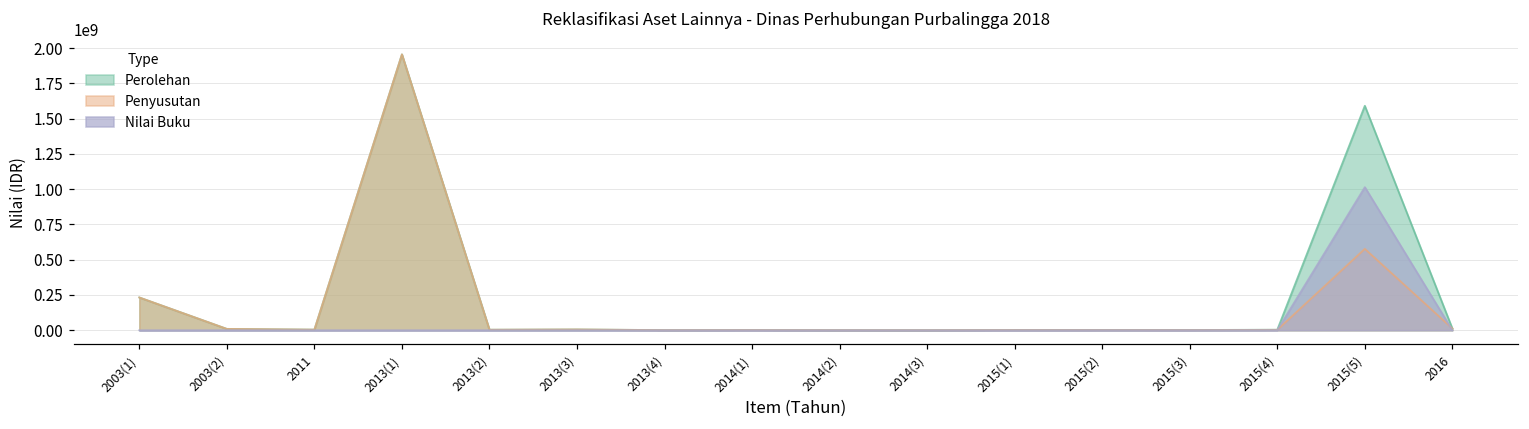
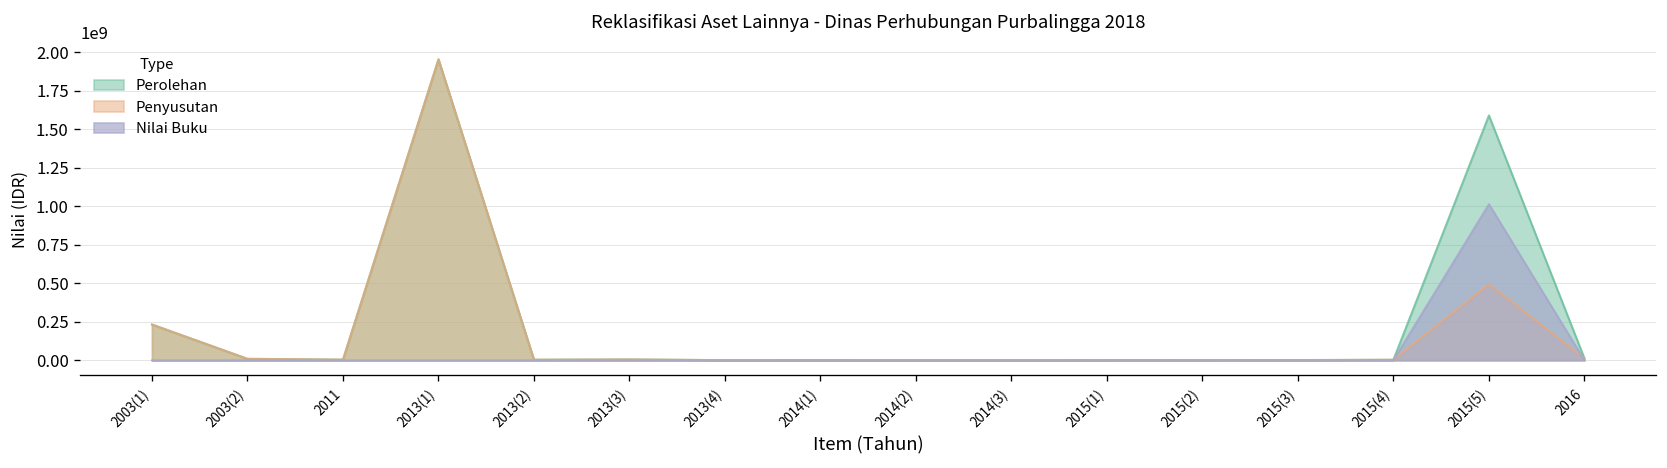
  {
    "Penyusutan": {
-     "2015(5)": 580000000
+     "2015(5)": 490000000
    }
  }
